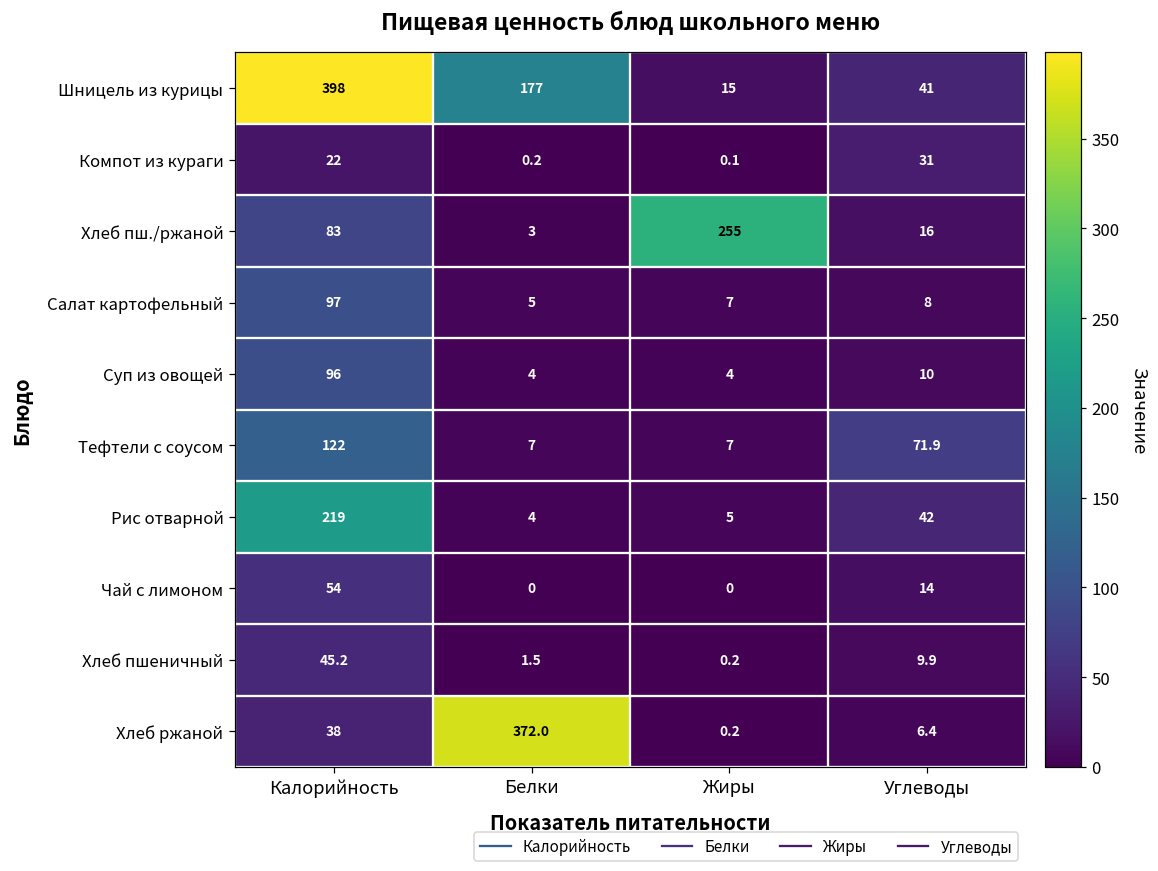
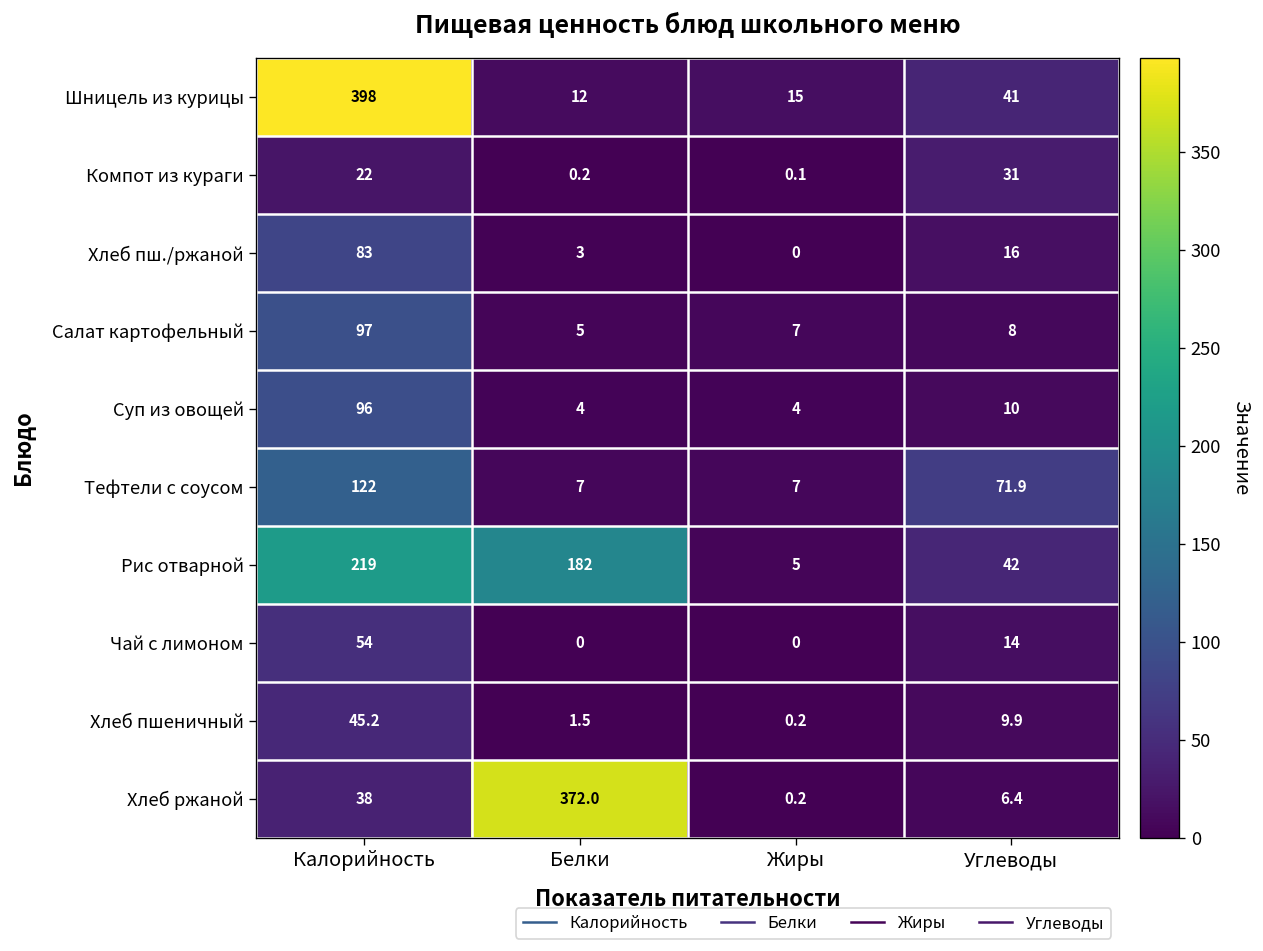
  {
    "Шницель из курицы": {
      "Калорийность": 398,
-     "Белки": 177,
+     "Белки": 12,
      "Жиры": 15,
      "Углеводы": 41
    },
    "Компот из кураги": {
      "Калорийность": 22,
      "Белки": 0.2,
      "Жиры": 0.1,
      "Углеводы": 31
    },
    "Хлеб пш./ржаной": {
      "Калорийность": 83,
      "Белки": 3,
-     "Жиры": 255,
+     "Жиры": 0,
      "Углеводы": 16
    },
    "Салат картофельный": {
      "Калорийность": 97,
      "Белки": 5,
      "Жиры": 7,
      "Углеводы": 8
    },
    "Суп из овощей": {
      "Калорийность": 96,
      "Белки": 4,
      "Жиры": 4,
      "Углеводы": 10
    },
    "Тефтели с соусом": {
      "Калорийность": 122,
      "Белки": 7,
      "Жиры": 7,
      "Углеводы": 71.9
    },
    "Рис отварной": {
      "Калорийность": 219,
-     "Белки": 4,
+     "Белки": 182,
      "Жиры": 5,
      "Углеводы": 42
    },
    "Чай с лимоном": {
      "Калорийность": 54,
      "Белки": 0,
      "Жиры": 0,
      "Углеводы": 14
    },
    "Хлеб пшеничный": {
      "Калорийность": 45.2,
      "Белки": 1.5,
      "Жиры": 0.2,
      "Углеводы": 9.9
    },
    "Хлеб ржаной": {
      "Калорийность": 38,
      "Белки": 372.0,
      "Жиры": 0.2,
      "Углеводы": 6.4
    }
  }
